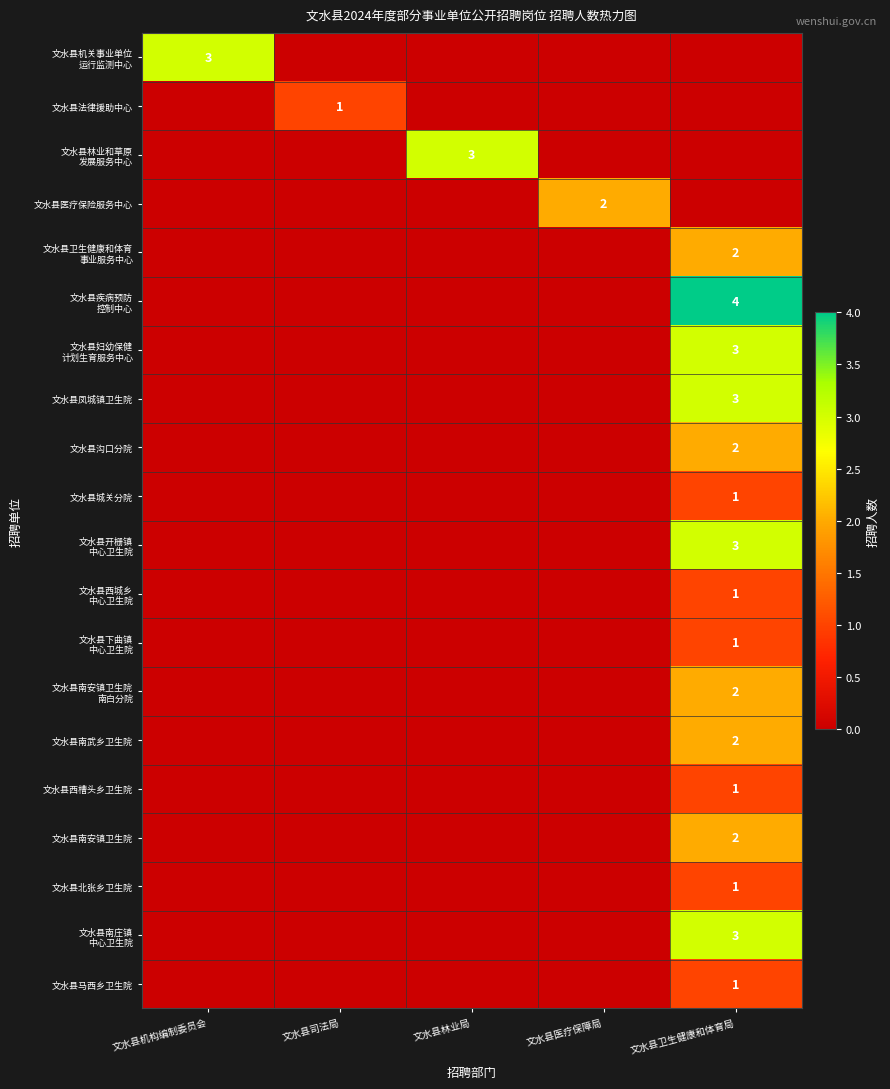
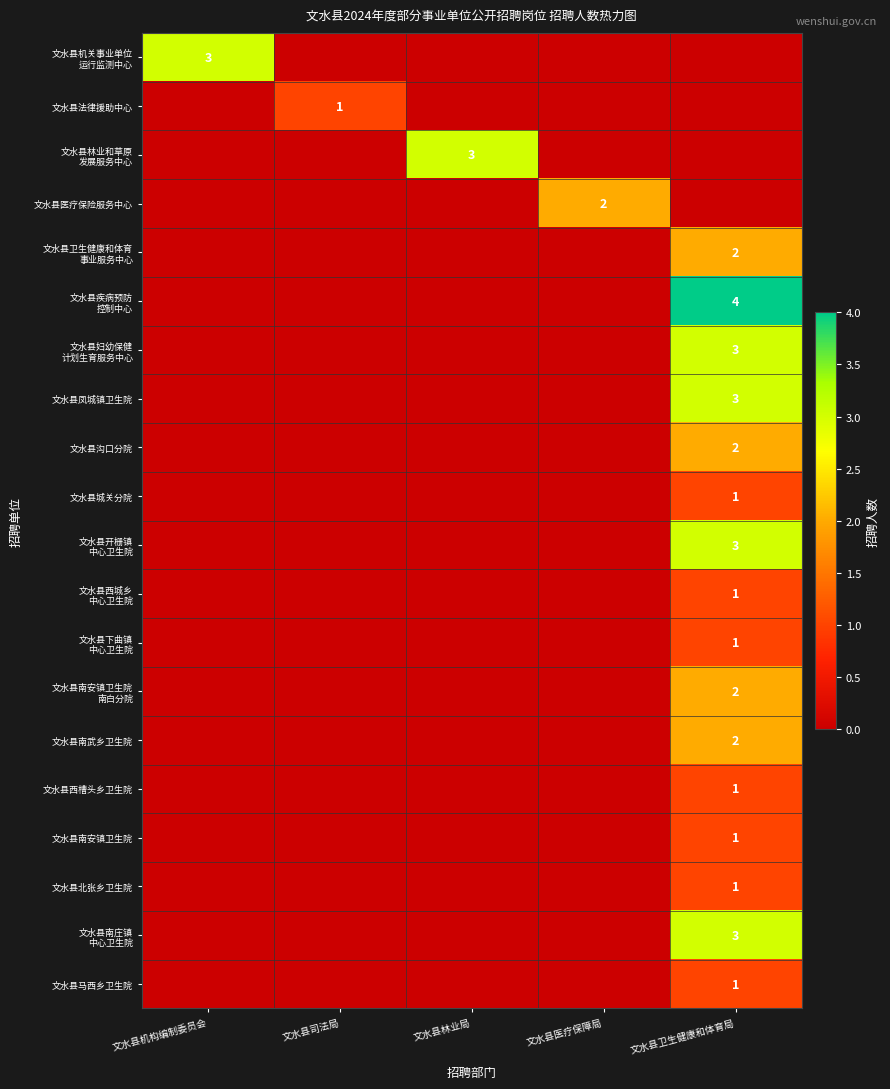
  {
    "文水县机关事业单位 运行监测中心": {
      "文水县机构编制委员会": 3
    },
    "文水县法律援助中心": {
      "文水县司法局": 1
    },
    "文水县林业和草原 发展服务中心": {
      "文水县林业局": 3
    },
    "文水县医疗保险服务中心": {
      "文水县医疗保障局": 2
    },
    "文水县卫生健康和体育 事业服务中心": {
      "文水县卫生健康和体育局": 2
    },
    "文水县疾病预防 控制中心": {
      "文水县卫生健康和体育局": 4
    },
    "文水县妇幼保健 计划生育服务中心": {
      "文水县卫生健康和体育局": 3
    },
    "文水县凤城镇卫生院": {
      "文水县卫生健康和体育局": 3
    },
    "文水县沟口分院": {
      "文水县卫生健康和体育局": 2
    },
    "文水县城关分院": {
      "文水县卫生健康和体育局": 1
    },
    "文水县开栅镇 中心卫生院": {
      "文水县卫生健康和体育局": 3
    },
    "文水县西城乡 中心卫生院": {
      "文水县卫生健康和体育局": 1
    },
    "文水县下曲镇 中心卫生院": {
      "文水县卫生健康和体育局": 1
    },
    "文水县南安镇卫生院 南白分院": {
      "文水县卫生健康和体育局": 2
    },
    "文水县南武乡卫生院": {
      "文水县卫生健康和体育局": 2
    },
    "文水县西槽头乡卫生院": {
      "文水县卫生健康和体育局": 1
    },
    "文水县南安镇卫生院": {
-     "文水县卫生健康和体育局": 2
+     "文水县卫生健康和体育局": 1
    },
    "文水县北张乡卫生院": {
      "文水县卫生健康和体育局": 1
    },
    "文水县南庄镇 中心卫生院": {
      "文水县卫生健康和体育局": 3
    },
    "文水县马西乡卫生院": {
      "文水县卫生健康和体育局": 1
    }
  }
